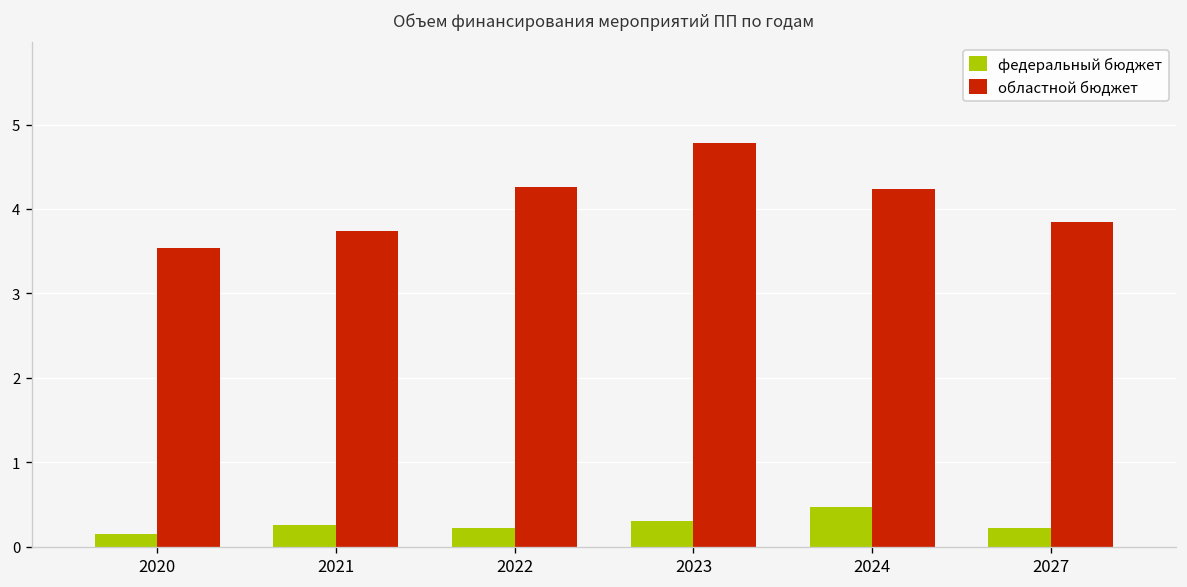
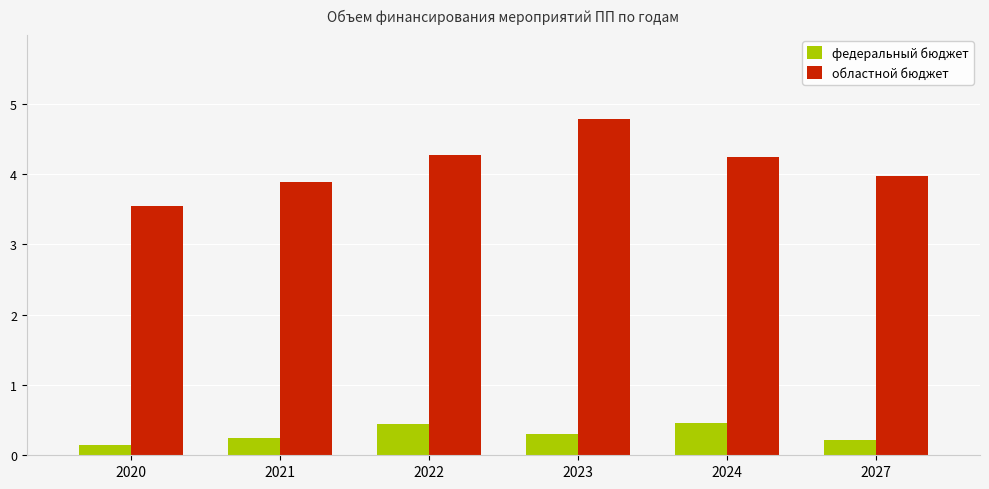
  {
    "федеральный бюджет": {
      "2020": 0.1,
      "2021": 0.3,
-     "2022": 0.2,
+     "2022": 0.4,
      "2023": 0.3,
      "2024": 0.5,
      "2027": 0.2
    },
    "областной бюджет": {
      "2020": 3.5,
-     "2021": 3.7,
+     "2021": 3.9,
      "2022": 4.3,
      "2023": 4.8,
      "2024": 4.2,
-     "2027": 3.8
+     "2027": 4.0
    }
  }
